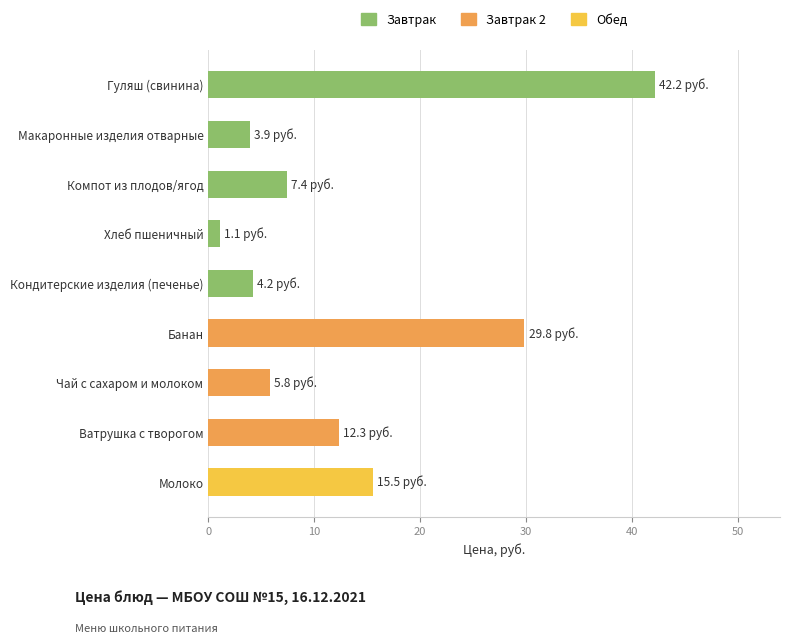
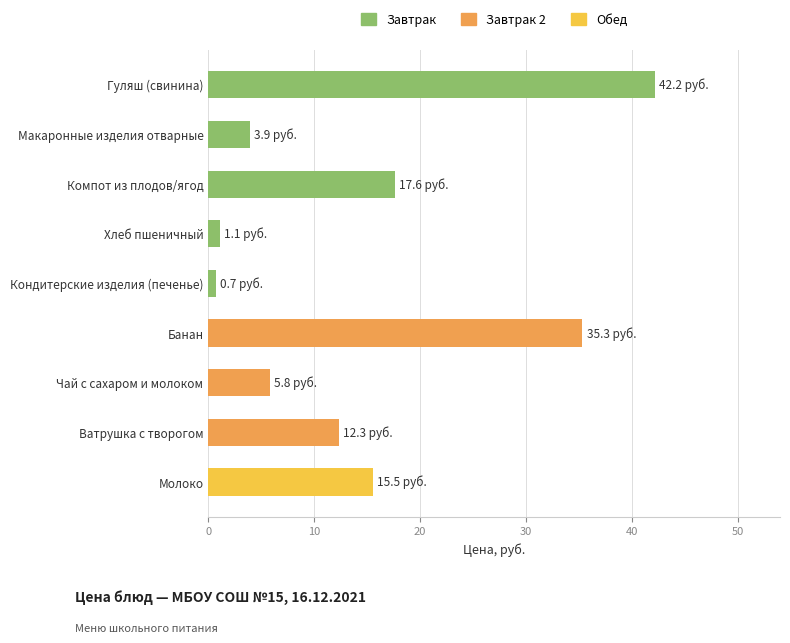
  {
    "Гуляш (свинина)": 42.2,
    "Макаронные изделия отварные": 3.9,
-   "Компот из плодов/ягод": 7.4,
+   "Компот из плодов/ягод": 17.6,
    "Хлеб пшеничный": 1.1,
-   "Кондитерские изделия (печенье)": 4.2,
-   "Банан": 29.8,
+   "Кондитерские изделия (печенье)": 0.7,
+   "Банан": 35.3,
    "Чай с сахаром и молоком": 5.8,
    "Ватрушка с творогом": 12.3,
    "Молоко": 15.5
  }
